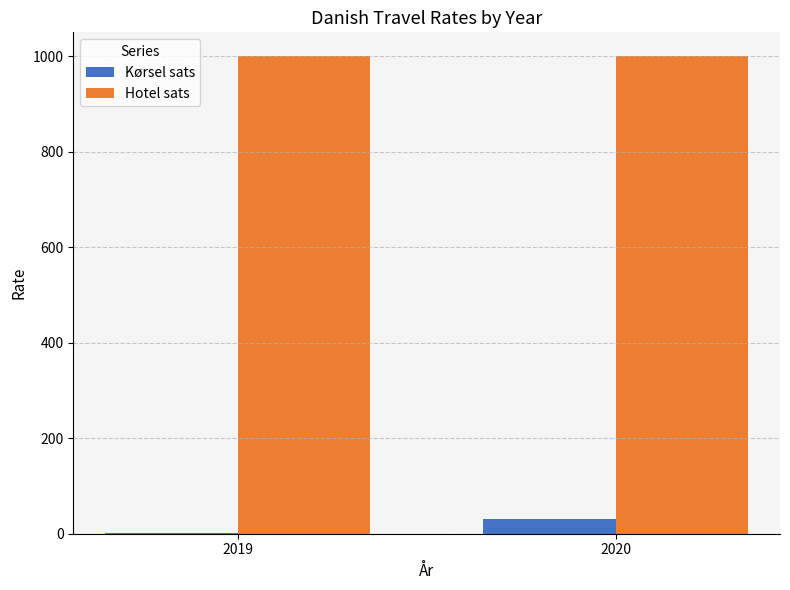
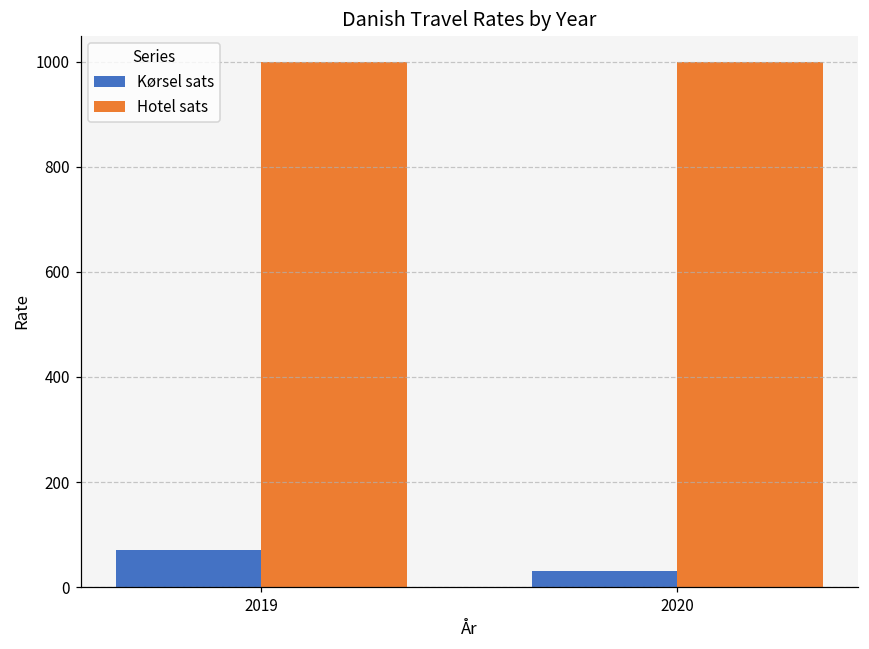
  {
    "Kørsel sats": {
-     "2019": 0,
+     "2019": 70,
      "2020": 30
    },
    "Hotel sats": {
      "2019": 1000,
      "2020": 1000
    }
  }
